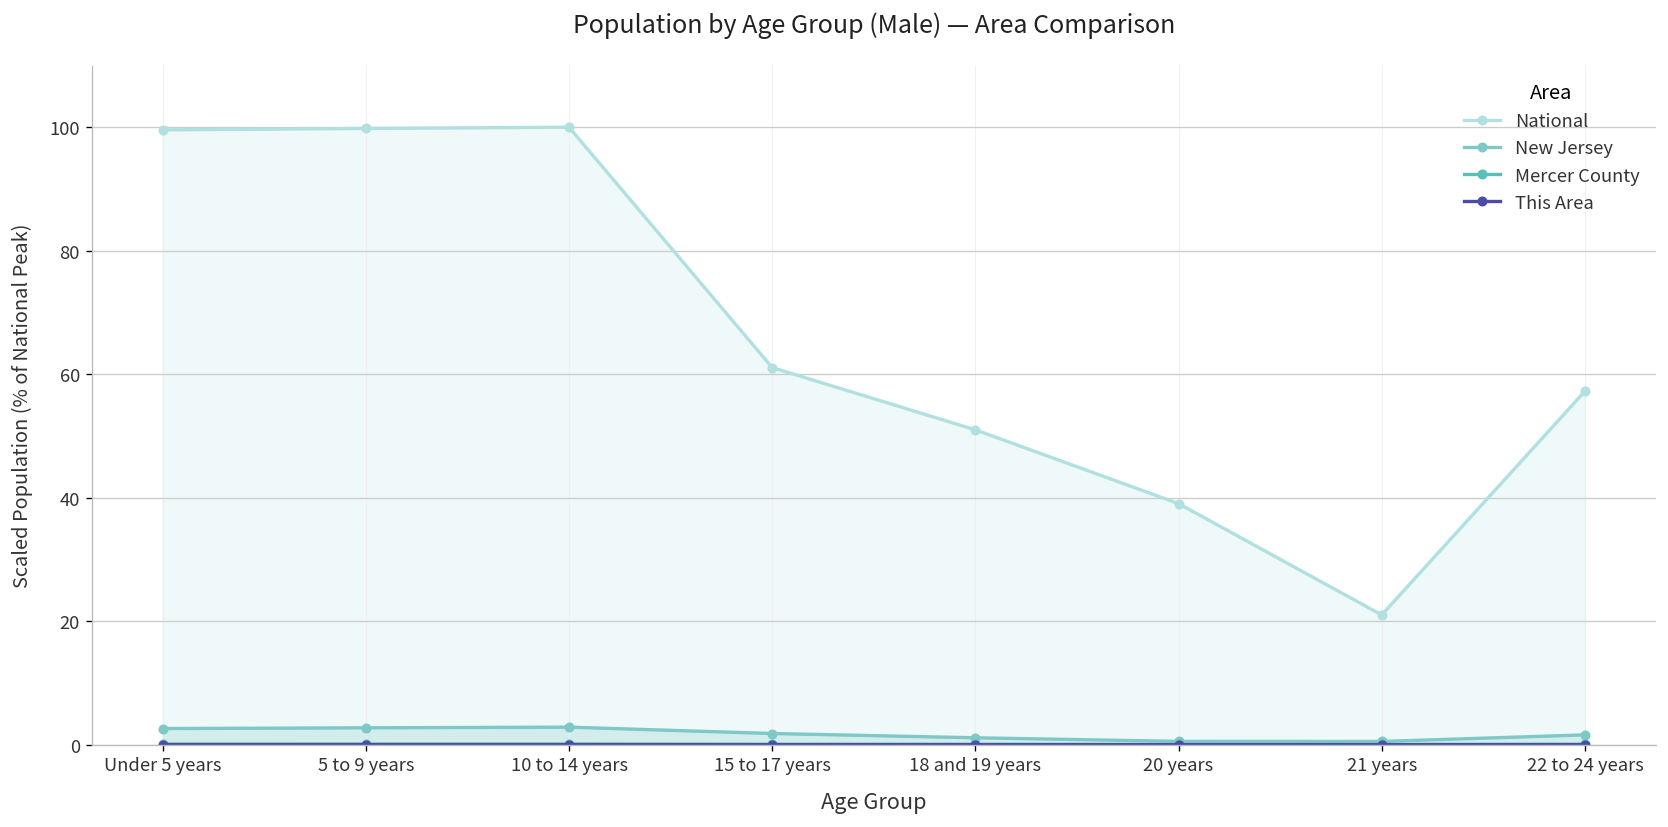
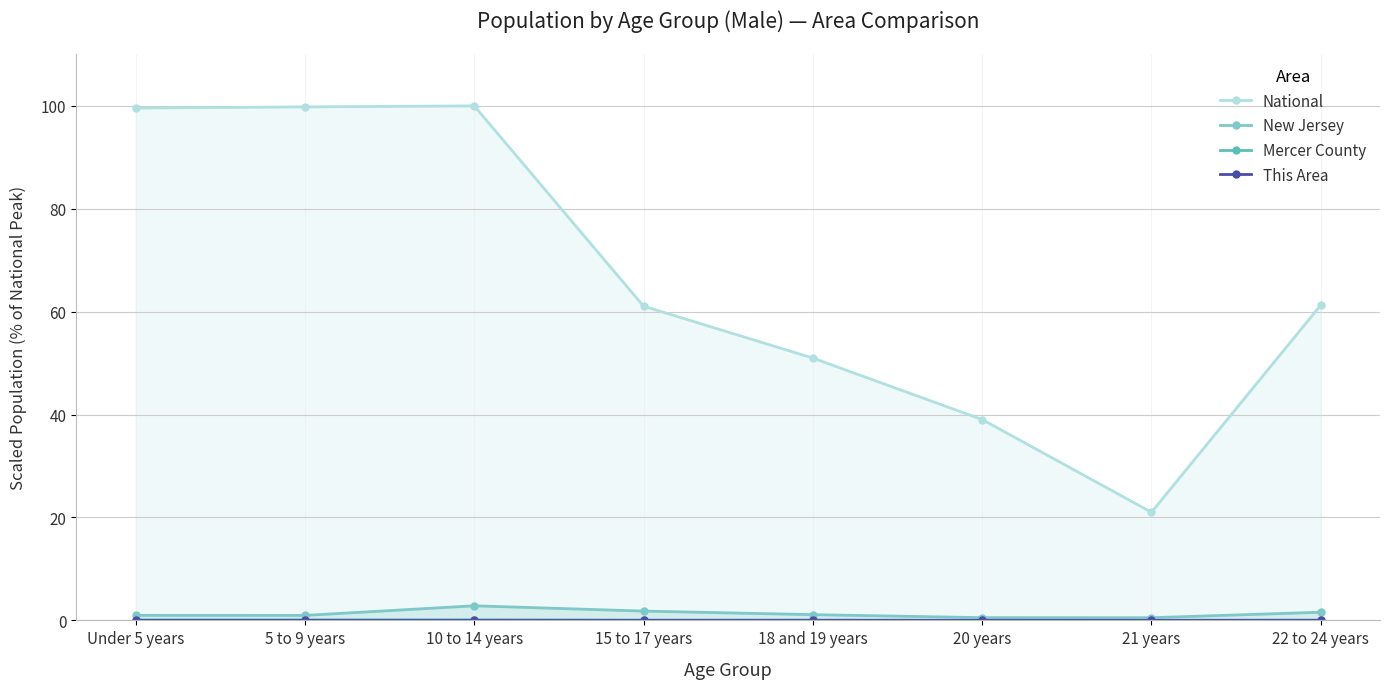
  {
    "National": {
      "Under 5 years": 100,
      "5 to 9 years": 100,
      "10 to 14 years": 100,
      "15 to 17 years": 61,
      "18 and 19 years": 51,
      "20 years": 39,
      "21 years": 21,
-     "22 to 24 years": 57
+     "22 to 24 years": 61
    },
    "New Jersey": {
-     "Under 5 years": 3,
-     "5 to 9 years": 3,
+     "Under 5 years": 1,
+     "5 to 9 years": 1,
      "10 to 14 years": 3,
      "15 to 17 years": 2,
      "18 and 19 years": 1,
      "20 years": 1,
      "22 to 24 years": 2
    },
    "This Area": {
      "Under 5 years": 0,
      "5 to 9 years": 0,
      "10 to 14 years": 0,
      "15 to 17 years": 0,
      "18 and 19 years": 0,
      "20 years": 0,
      "21 years": 0,
      "22 to 24 years": 0
    }
  }
